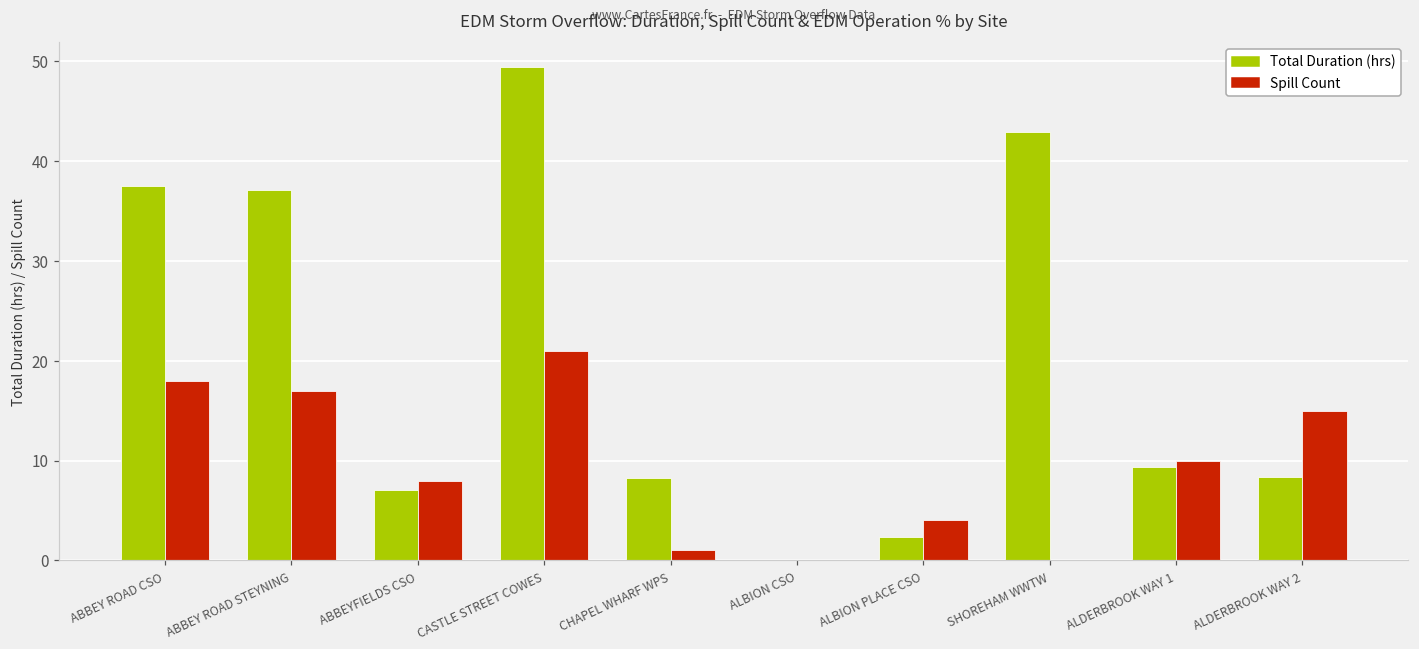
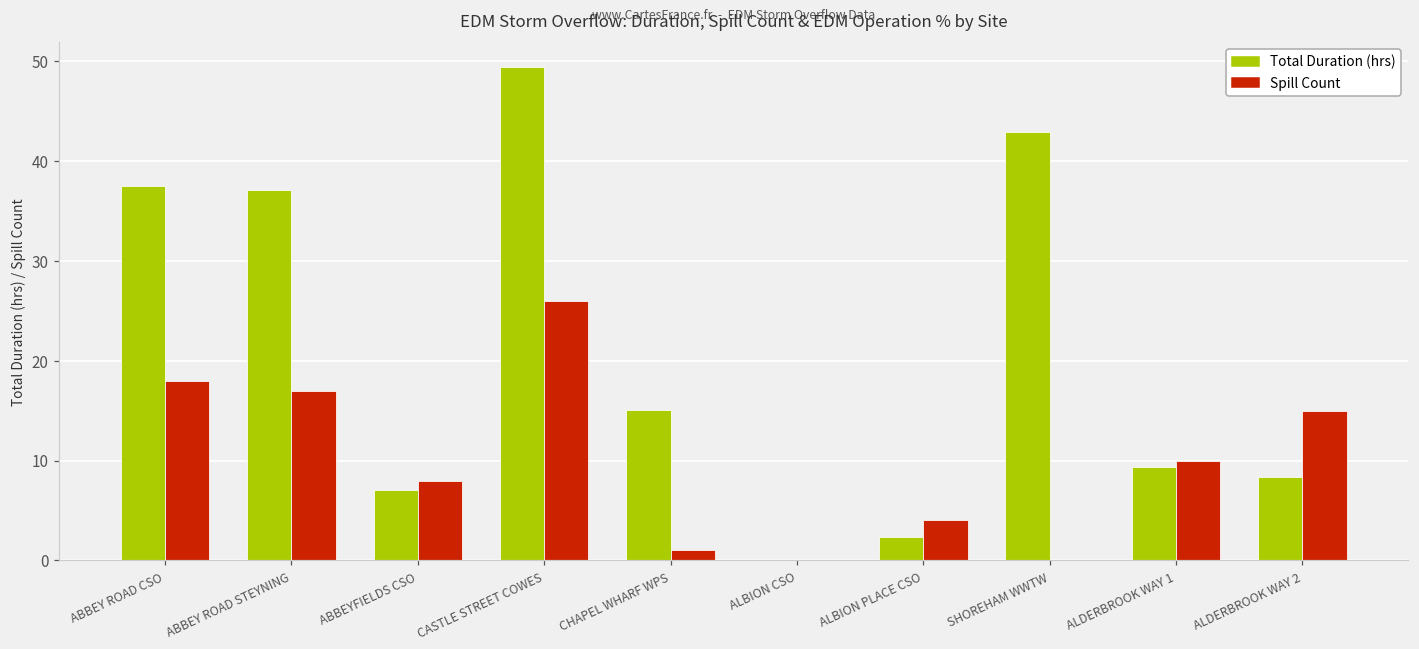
  {
    "Total Duration (hrs)": {
      "ABBEY ROAD CSO": 38,
      "ABBEY ROAD STEYNING": 37,
      "ABBEYFIELDS CSO": 7,
      "CASTLE STREET COWES": 49,
-     "CHAPEL WHARF WPS": 8,
+     "CHAPEL WHARF WPS": 15,
      "ALBION CSO": 0,
      "ALBION PLACE CSO": 2,
      "SHOREHAM WWTW": 43,
      "ALDERBROOK WAY 1": 9,
      "ALDERBROOK WAY 2": 8
    },
    "Spill Count": {
      "ABBEY ROAD CSO": 18,
      "ABBEY ROAD STEYNING": 17,
      "ABBEYFIELDS CSO": 8,
-     "CASTLE STREET COWES": 21,
+     "CASTLE STREET COWES": 26,
      "CHAPEL WHARF WPS": 1,
      "ALBION CSO": 0,
      "ALBION PLACE CSO": 4,
      "SHOREHAM WWTW": 0,
      "ALDERBROOK WAY 1": 10,
      "ALDERBROOK WAY 2": 15
    }
  }
